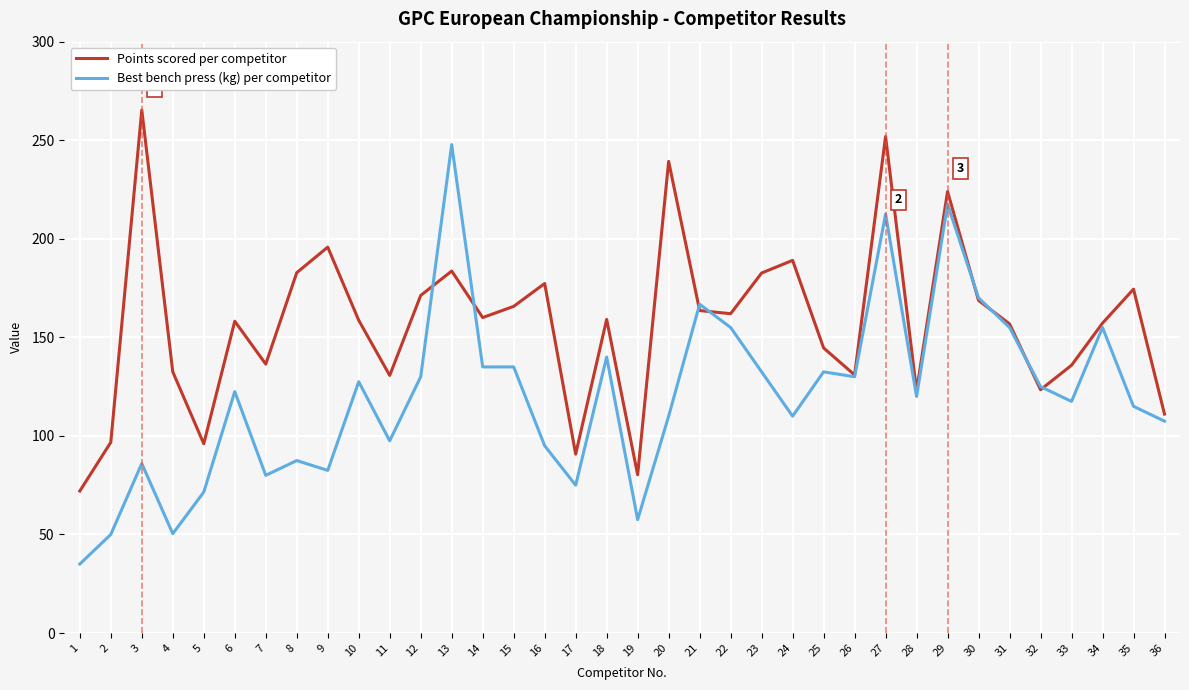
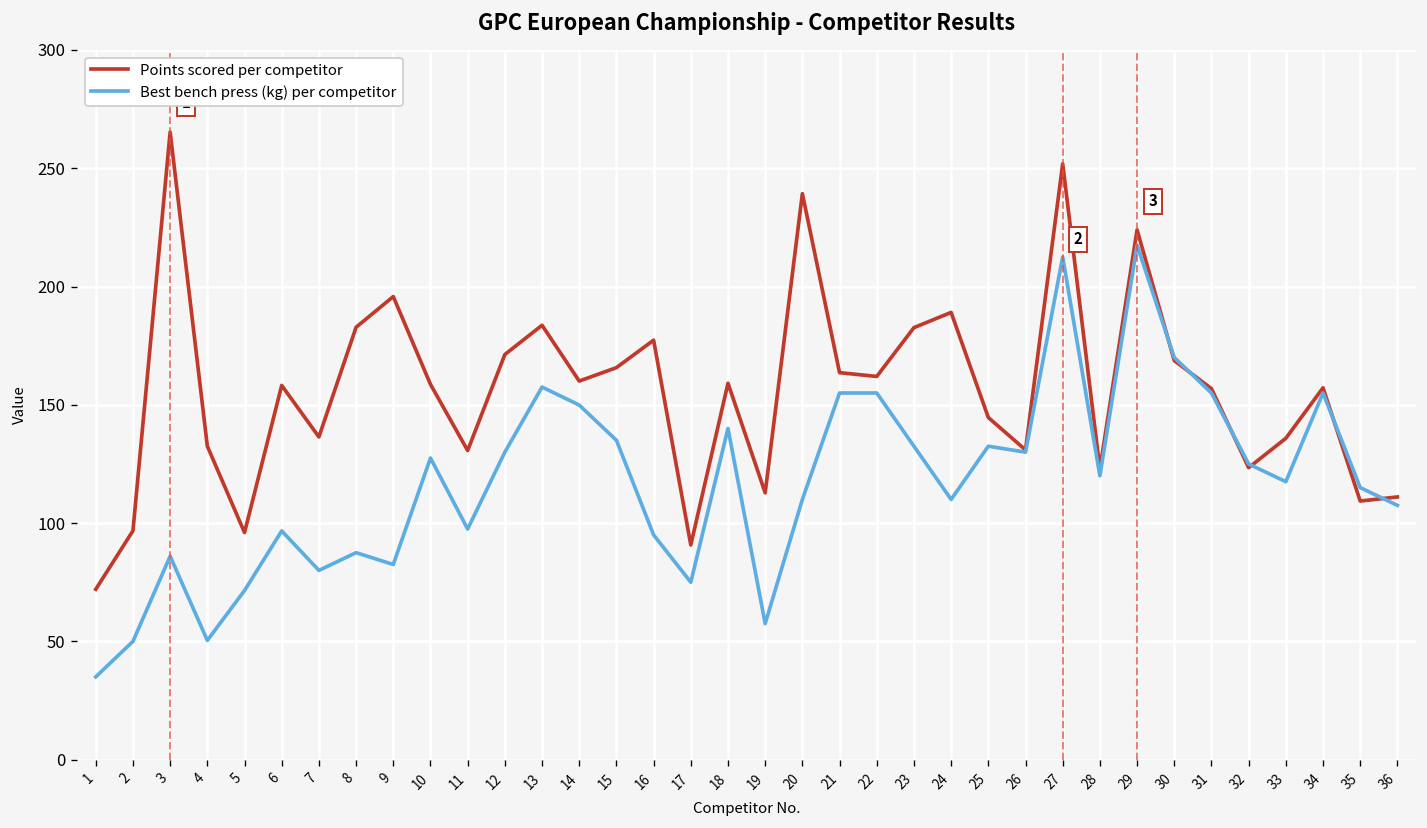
  {
    "Points scored per competitor": {
      "1": 72,
      "2": 97,
      "4": 133,
      "5": 96,
      "6": 158,
      "7": 136,
      "8": 183,
      "9": 196,
      "10": 159,
      "11": 131,
      "12": 171,
      "13": 184,
      "14": 160,
      "15": 166,
      "16": 177,
      "17": 91,
      "18": 159,
-     "19": 80,
+     "19": 113,
      "20": 239,
      "21": 164,
      "22": 162,
      "23": 183,
      "24": 189,
      "25": 145,
      "27": 252,
      "28": 123,
      "30": 169,
      "31": 157,
      "32": 123,
      "33": 136,
      "34": 157,
-     "35": 174,
+     "35": 109,
      "36": 111
    },
    "Best bench press (kg) per competitor": {
      "1": 35,
      "2": 50,
      "3": 86,
      "4": 50,
      "5": 72,
-     "6": 123,
+     "6": 97,
      "7": 80,
      "8": 88,
      "9": 83,
      "10": 128,
      "11": 98,
      "12": 130,
-     "13": 248,
-     "14": 135,
+     "13": 158,
+     "14": 150,
      "15": 135,
      "16": 95,
      "17": 75,
      "18": 140,
      "19": 58,
      "20": 110,
-     "21": 167,
+     "21": 155,
      "22": 155,
      "23": 133,
      "24": 110,
      "25": 133,
      "28": 120,
      "29": 218,
      "30": 170,
      "31": 155,
      "32": 125,
      "33": 118,
      "34": 155,
      "35": 115,
      "36": 108
    }
  }
